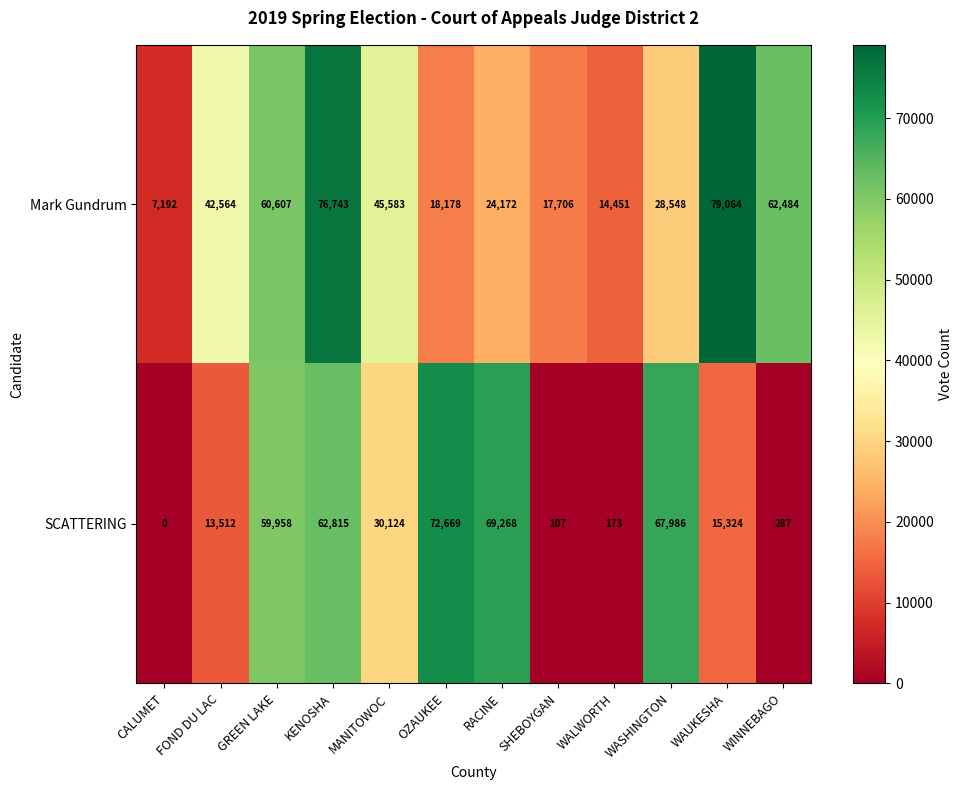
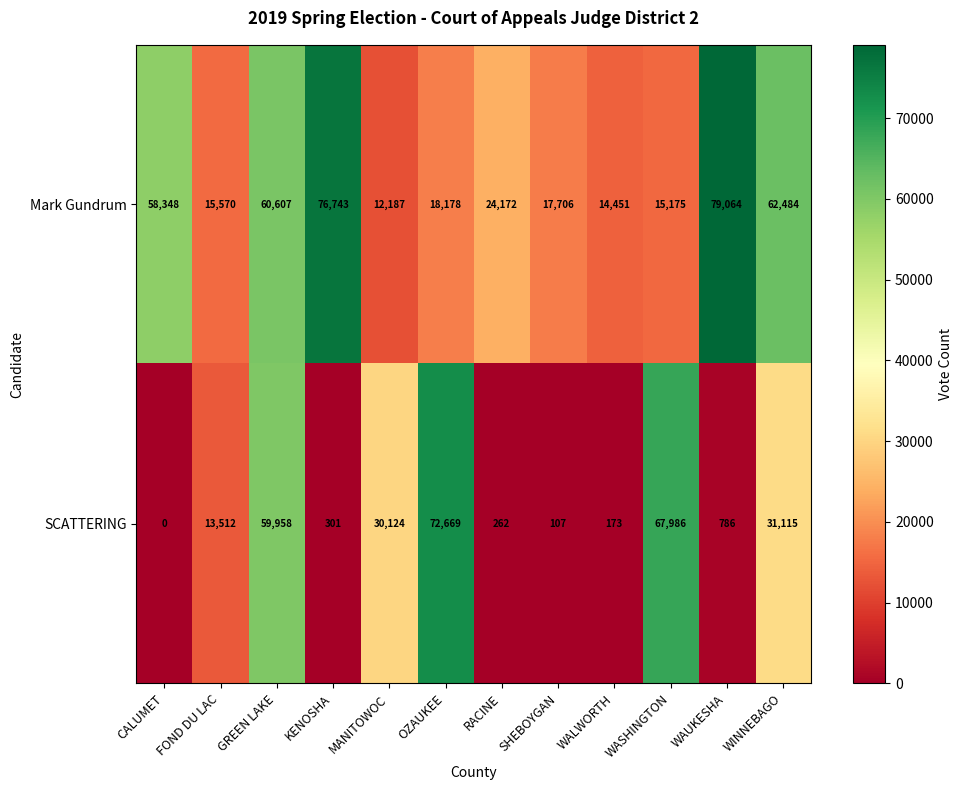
  {
    "Mark Gundrum": {
-     "CALUMET": "7,192",
-     "FOND DU LAC": "42,564",
+     "CALUMET": "58,348",
+     "FOND DU LAC": "15,570",
      "GREEN LAKE": "60,607",
      "KENOSHA": "76,743",
-     "MANITOWOC": "45,583",
+     "MANITOWOC": "12,187",
      "OZAUKEE": "18,178",
      "RACINE": "24,172",
      "SHEBOYGAN": "17,706",
      "WALWORTH": "14,451",
-     "WASHINGTON": "28,548",
+     "WASHINGTON": "15,175",
      "WAUKESHA": "79,064",
      "WINNEBAGO": "62,484"
    },
    "SCATTERING": {
      "CALUMET": "0",
      "FOND DU LAC": "13,512",
      "GREEN LAKE": "59,958",
-     "KENOSHA": "62,815",
+     "KENOSHA": "301",
      "MANITOWOC": "30,124",
      "OZAUKEE": "72,669",
-     "RACINE": "69,268",
+     "RACINE": "262",
      "SHEBOYGAN": "107",
      "WALWORTH": "173",
      "WASHINGTON": "67,986",
-     "WAUKESHA": "15,324",
-     "WINNEBAGO": "287"
+     "WAUKESHA": "786",
+     "WINNEBAGO": "31,115"
    }
  }
